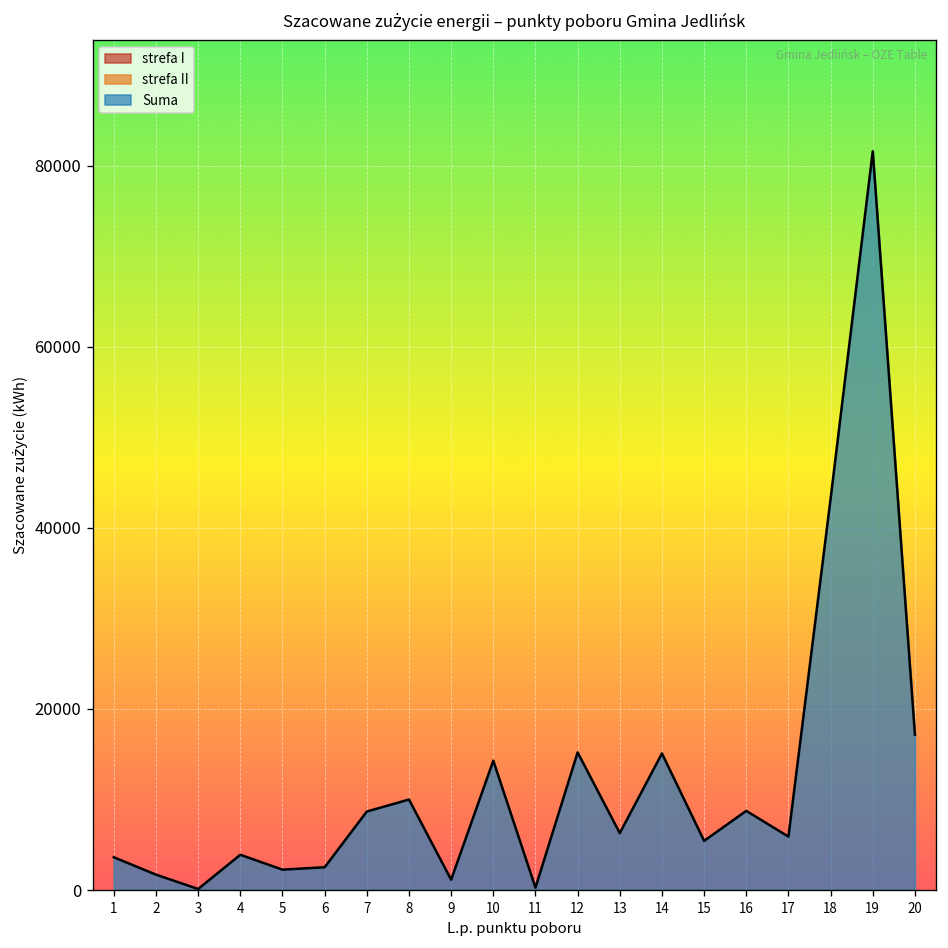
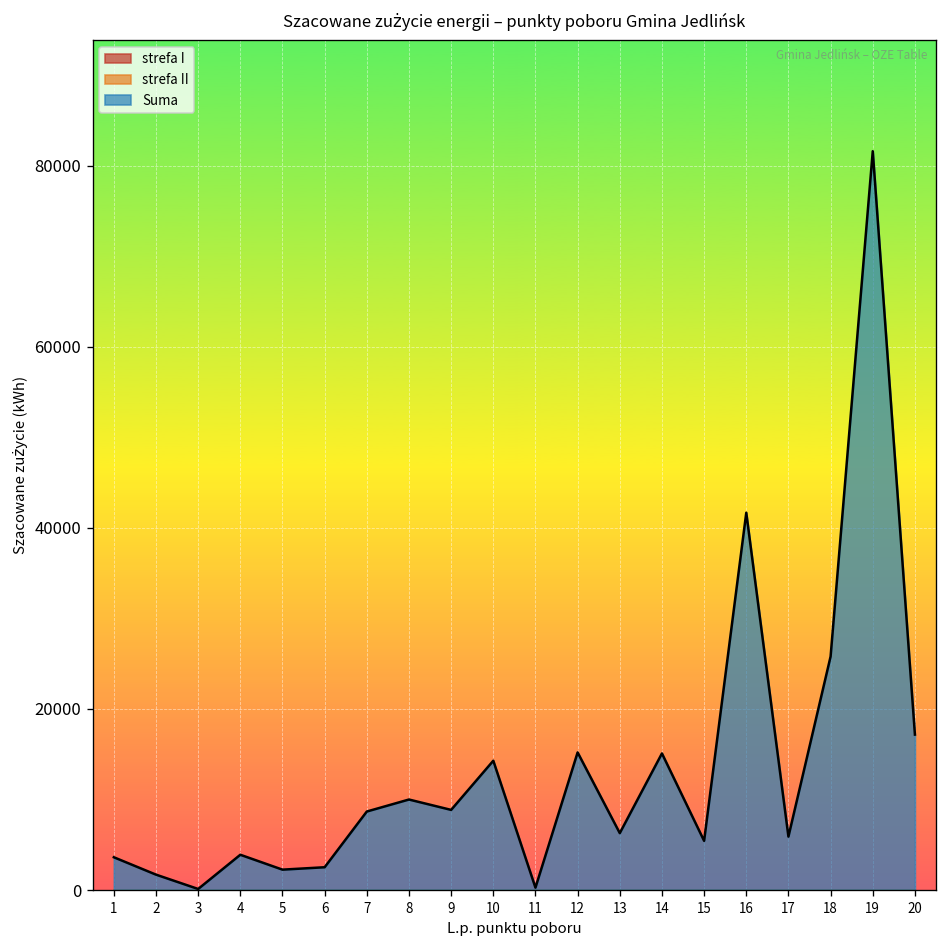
  {
    "strefa II": {
      "1": 0,
      "2": 0,
      "4": 0,
      "5": 0,
      "6": 0,
      "7": 0,
      "8": 0,
      "9": 0,
      "10": 0,
      "12": 0,
      "13": 0,
      "14": 0,
      "15": 0,
      "16": 0,
      "17": 0,
      "18": 0,
      "19": 0,
      "20": 0
    },
    "Suma": {
      "1": 4000,
      "2": 2000,
      "4": 4000,
      "5": 2000,
      "6": 3000,
      "7": 9000,
      "8": 10000,
-     "9": 1000,
+     "9": 9000,
      "10": 14000,
      "12": 15000,
      "13": 6000,
      "14": 15000,
      "15": 5000,
-     "16": 9000,
+     "16": 42000,
      "17": 6000,
-     "18": 43000,
+     "18": 26000,
      "19": 82000,
      "20": 17000
    }
  }
